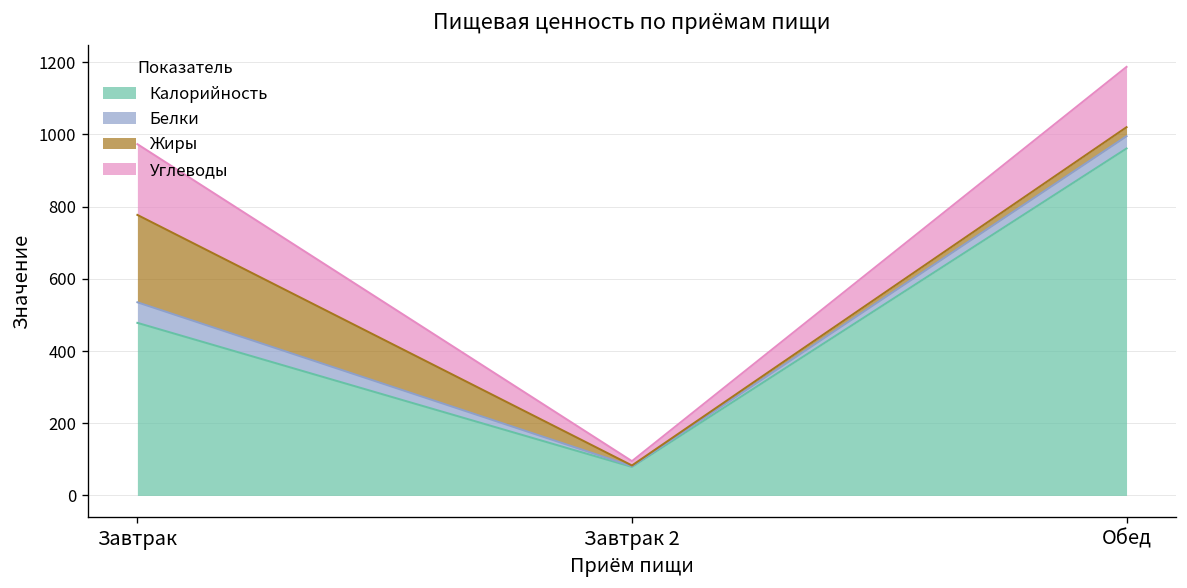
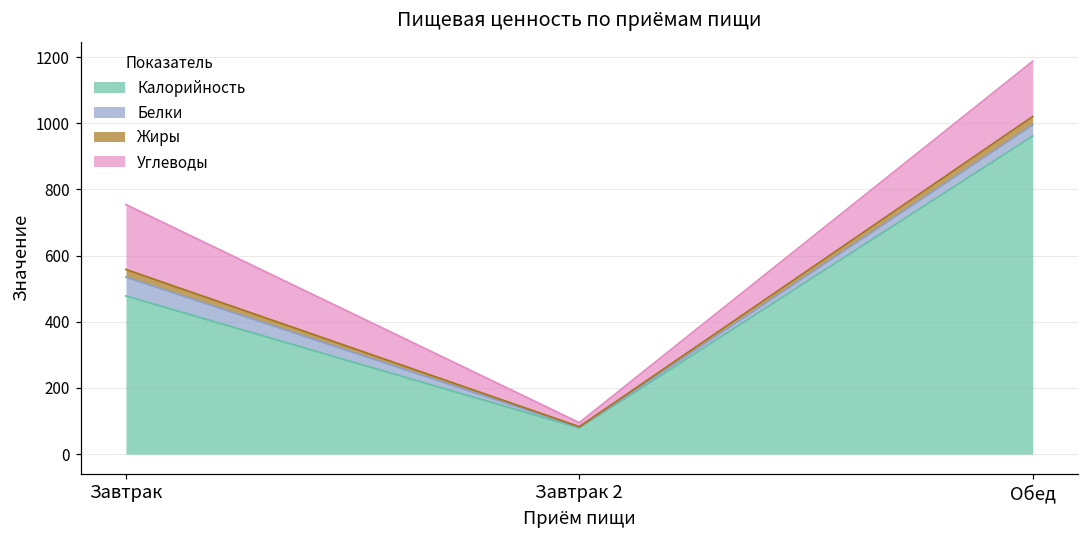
  {
    "Калорийность": {
      "Завтрак": 480,
      "Обед": 960
    },
    "Белки": {
      "Завтрак": 60,
      "Обед": 30
    },
    "Жиры": {
-     "Завтрак": 240,
+     "Завтрак": 20,
      "Обед": 30
    },
    "Углеводы": {
      "Завтрак": 200,
      "Завтрак 2": 10,
      "Обед": 170
    }
  }
